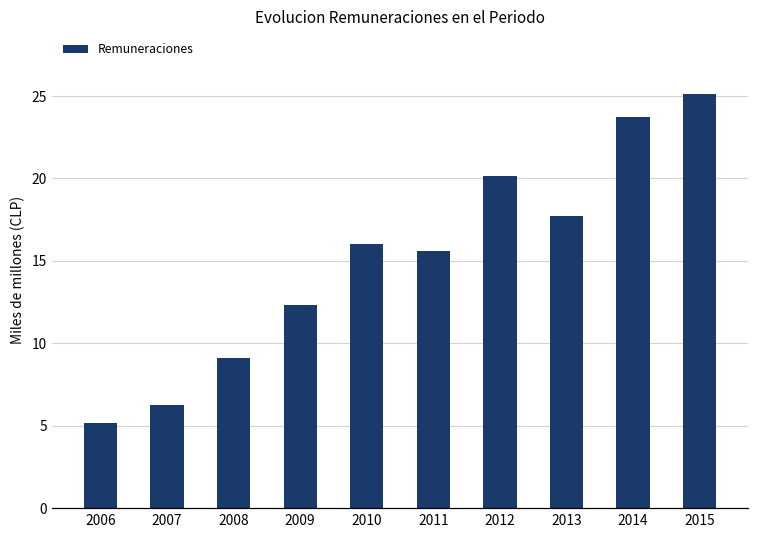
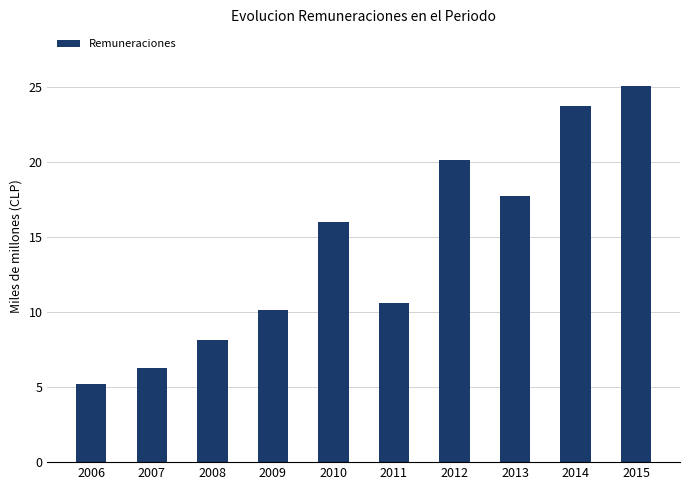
  {
    "2006": 5.2,
    "2007": 6.3,
-   "2008": 9.1,
-   "2009": 12.4,
+   "2008": 8.2,
+   "2009": 10.1,
    "2010": 16.0,
-   "2011": 15.6,
+   "2011": 10.6,
    "2012": 20.1,
    "2013": 17.7,
    "2014": 23.7,
    "2015": 25.1
  }
